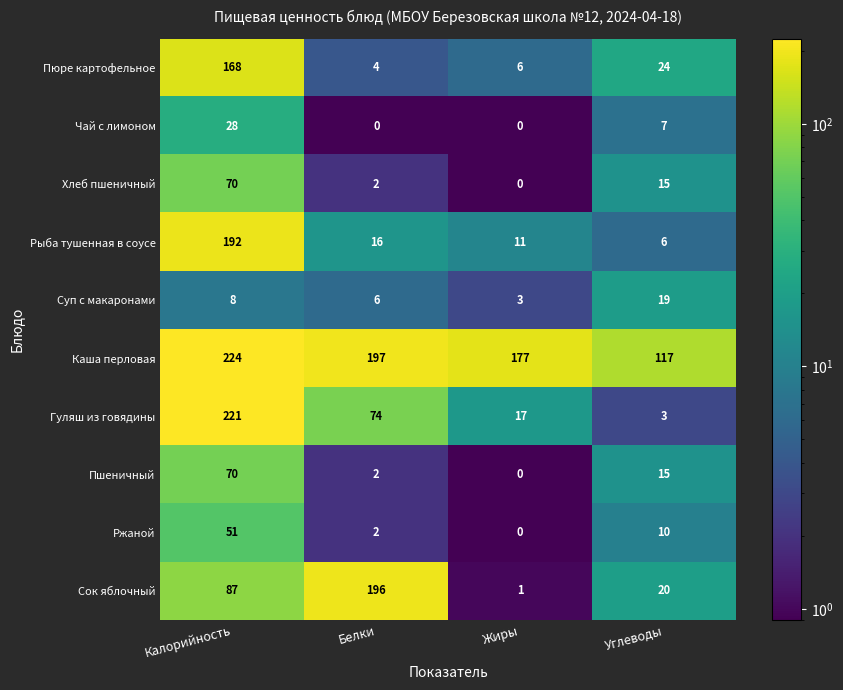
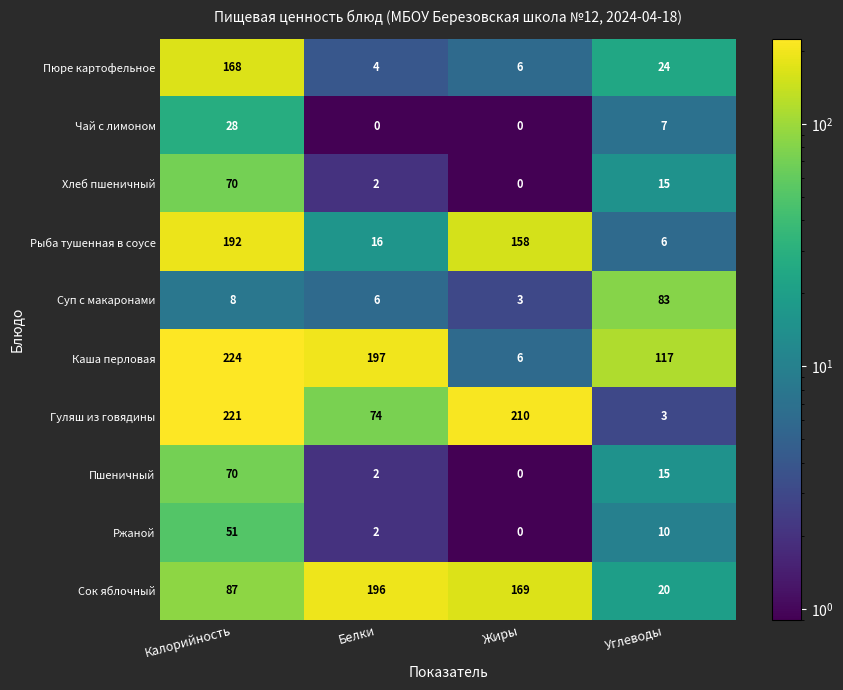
  {
    "Пюре картофельное": {
      "Калорийность": 168,
      "Белки": 4,
      "Жиры": 6,
      "Углеводы": 24
    },
    "Чай с лимоном": {
      "Калорийность": 28,
      "Белки": 0,
      "Жиры": 0,
      "Углеводы": 7
    },
    "Хлеб пшеничный": {
      "Калорийность": 70,
      "Белки": 2,
      "Жиры": 0,
      "Углеводы": 15
    },
    "Рыба тушенная в соусе": {
      "Калорийность": 192,
      "Белки": 16,
-     "Жиры": 11,
+     "Жиры": 158,
      "Углеводы": 6
    },
    "Суп с макаронами": {
      "Калорийность": 8,
      "Белки": 6,
      "Жиры": 3,
-     "Углеводы": 19
+     "Углеводы": 83
    },
    "Каша перловая": {
      "Калорийность": 224,
      "Белки": 197,
-     "Жиры": 177,
+     "Жиры": 6,
      "Углеводы": 117
    },
    "Гуляш из говядины": {
      "Калорийность": 221,
      "Белки": 74,
-     "Жиры": 17,
+     "Жиры": 210,
      "Углеводы": 3
    },
    "Пшеничный": {
      "Калорийность": 70,
      "Белки": 2,
      "Жиры": 0,
      "Углеводы": 15
    },
    "Ржаной": {
      "Калорийность": 51,
      "Белки": 2,
      "Жиры": 0,
      "Углеводы": 10
    },
    "Сок яблочный": {
      "Калорийность": 87,
      "Белки": 196,
-     "Жиры": 1,
+     "Жиры": 169,
      "Углеводы": 20
    }
  }
